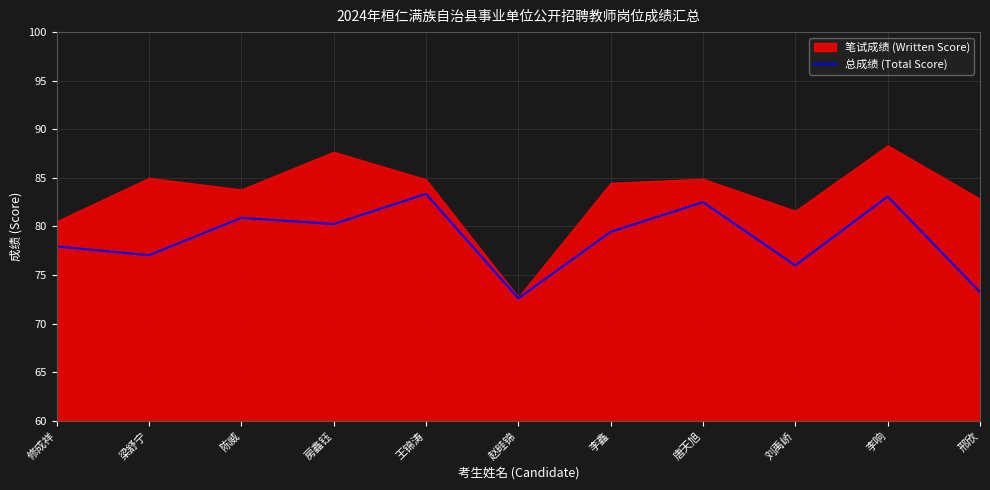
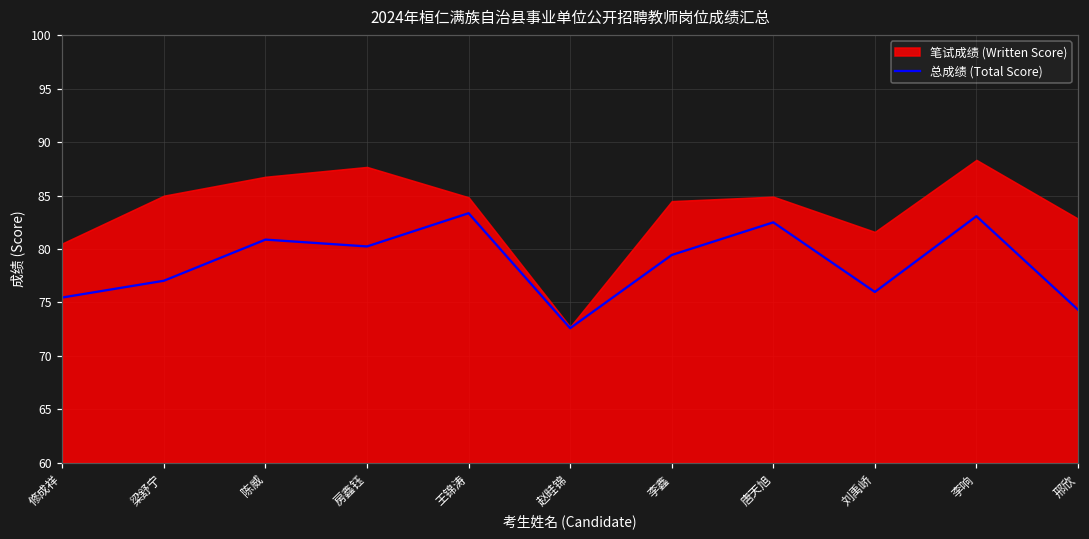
  {
    "总成绩 (Total Score)": {
-     "修成祥": 78,
+     "修成祥": 75,
      "梁舒宁": 77,
      "陈威": 81,
      "房鑫钰": 80,
      "王锦涛": 83,
      "李鑫": 79,
      "唐天旭": 82,
      "刘禹峤": 76,
      "李响": 83,
-     "邢欣": 73
+     "邢欣": 74
    },
    "笔试成绩 (Written Score)": {
      "修成祥": 81,
      "梁舒宁": 85,
-     "陈威": 84,
+     "陈威": 87,
      "房鑫钰": 88,
      "王锦涛": 85,
      "李鑫": 84,
      "唐天旭": 85,
      "刘禹峤": 82,
      "李响": 88,
      "邢欣": 83
    }
  }
